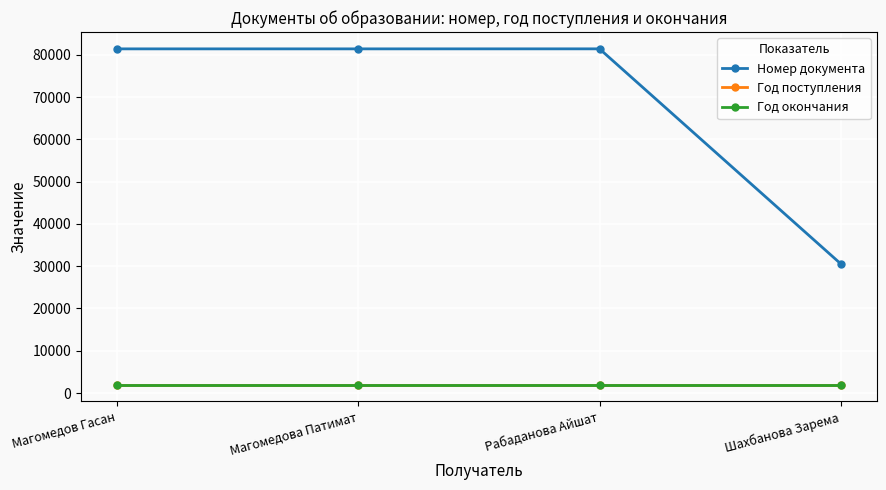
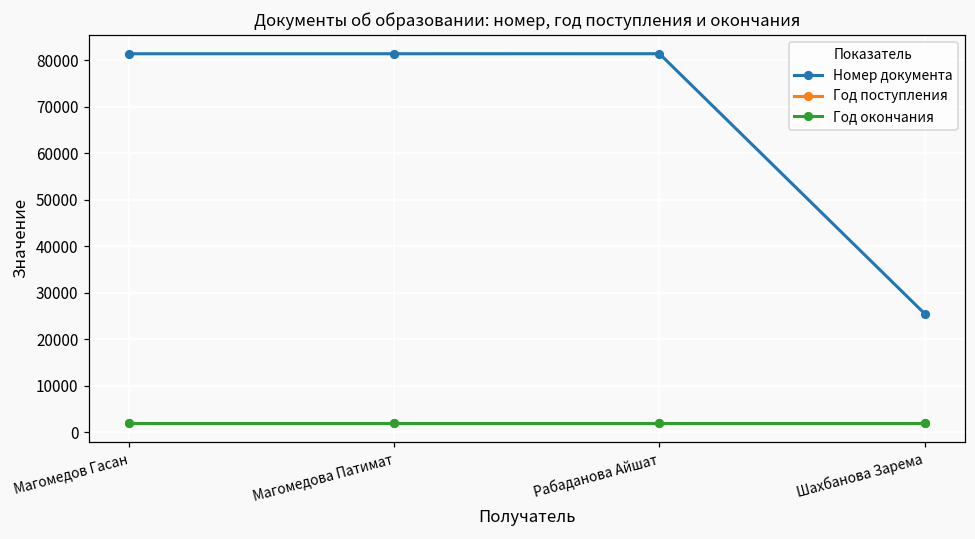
  {
    "Номер документа": {
      "Магомедов Гасан": 81000,
      "Магомедова Патимат": 81000,
      "Рабаданова Айшат": 81000,
-     "Шахбанова Зарема": 31000
+     "Шахбанова Зарема": 26000
    },
    "Год окончания": {
      "Магомедов Гасан": 2000,
      "Магомедова Патимат": 2000,
      "Рабаданова Айшат": 2000,
      "Шахбанова Зарема": 2000
    }
  }
